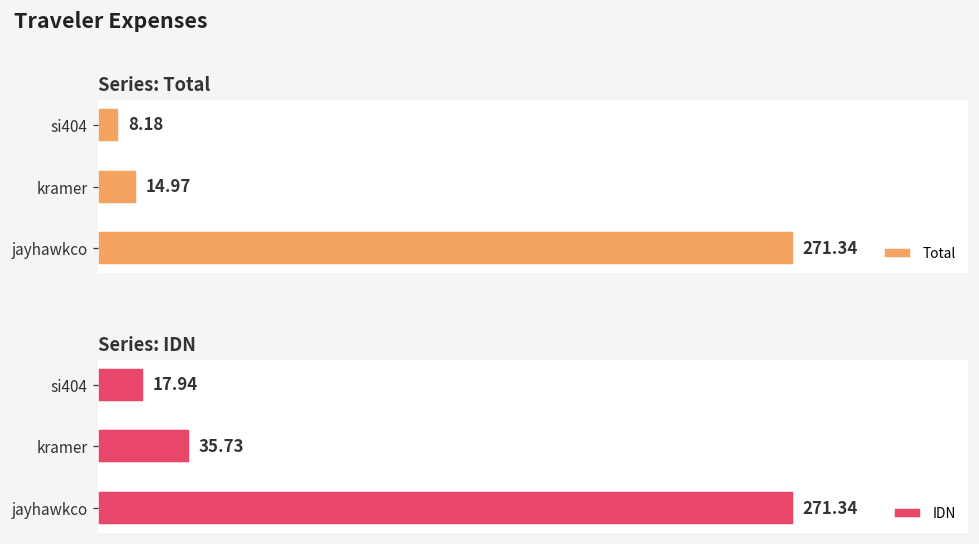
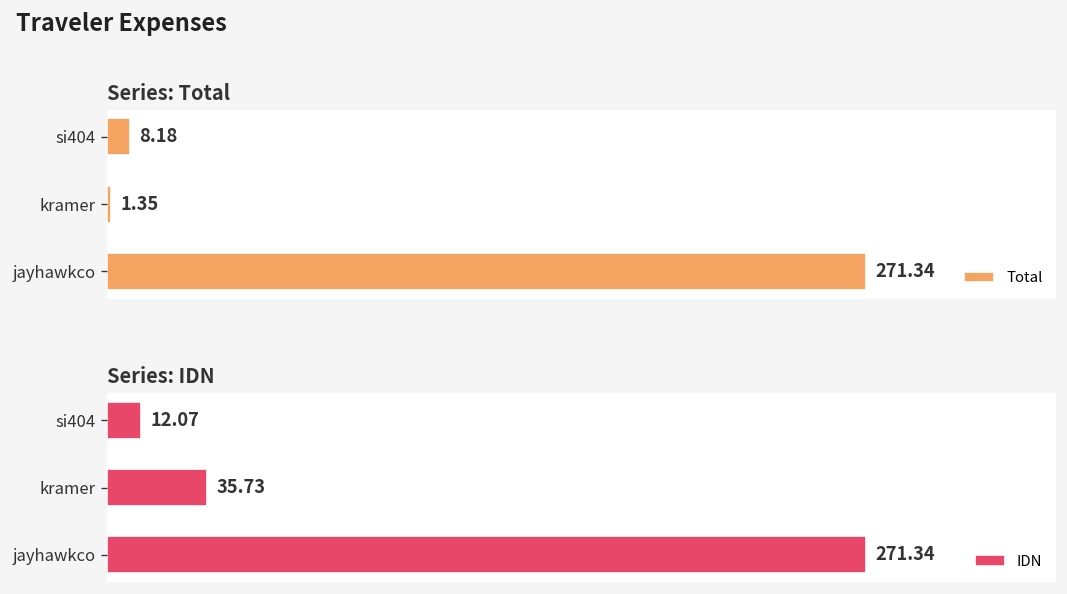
  {
    "Series: Total": {
      "si404": 8.18,
-     "kramer": 14.97,
+     "kramer": 1.35,
      "jayhawkco": 271.34
    },
    "Series: IDN": {
-     "si404": 17.94,
+     "si404": 12.07,
      "kramer": 35.73,
      "jayhawkco": 271.34
    }
  }
